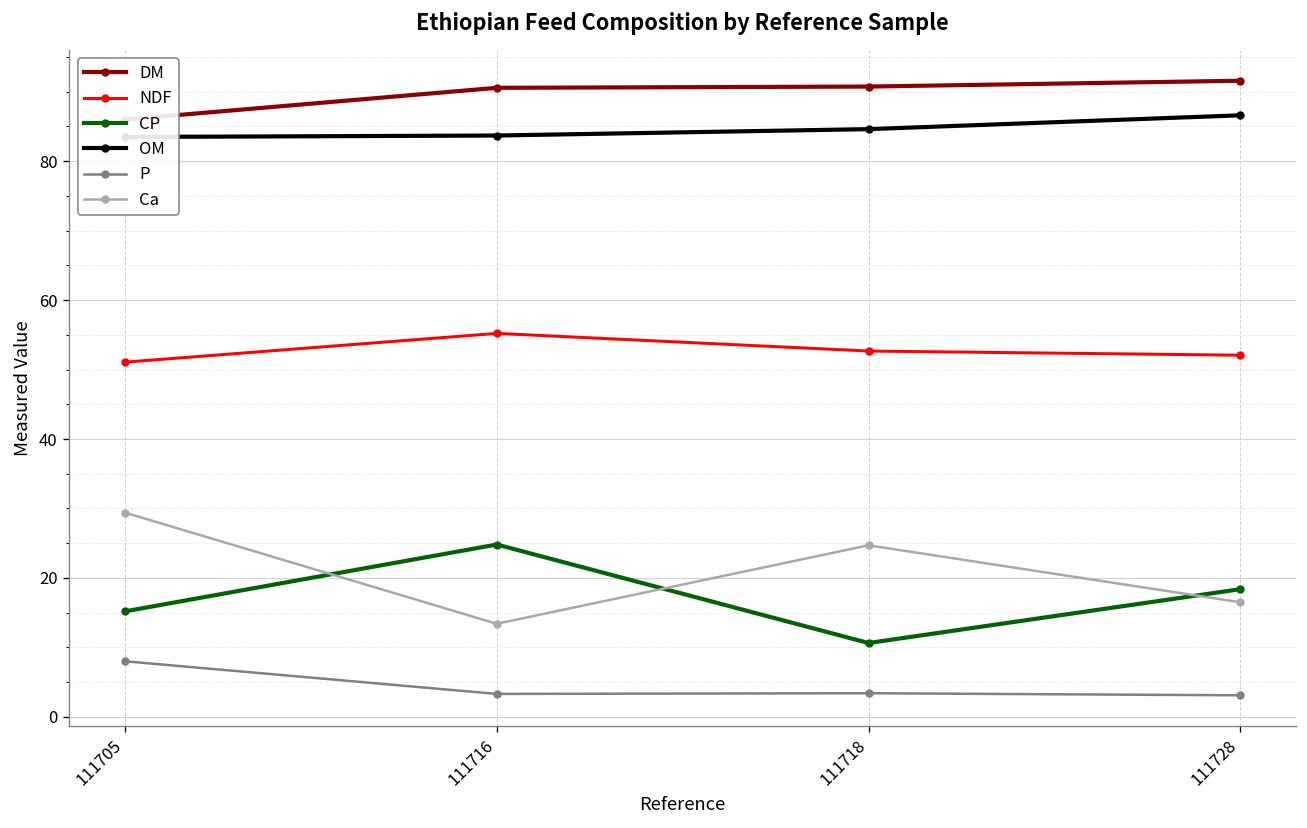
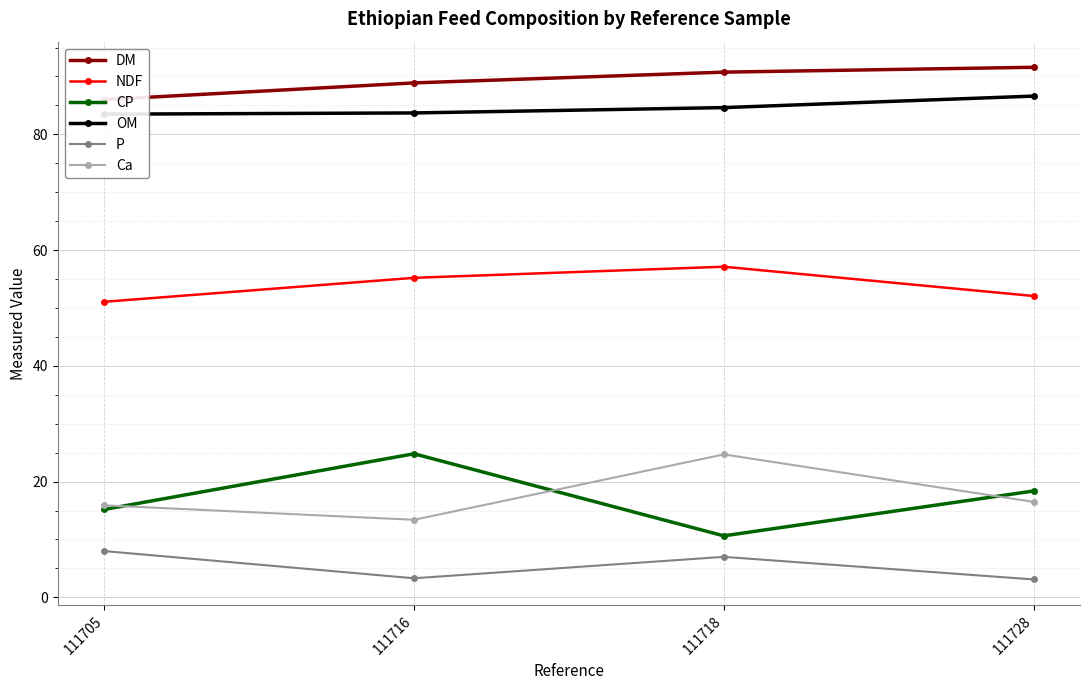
  {
    "DM": {
-     "111716": 91,
+     "111716": 89,
      "111718": 91,
      "111728": 92
    },
    "NDF": {
      "111705": 51,
      "111716": 55,
-     "111718": 53,
+     "111718": 57,
      "111728": 52
    },
    "CP": {
      "111705": 15,
      "111716": 25,
      "111718": 11,
      "111728": 18
    },
    "OM": {
      "111716": 84,
      "111718": 85,
      "111728": 87
    },
    "P": {
      "111705": 8,
      "111716": 3,
-     "111718": 3,
+     "111718": 7,
      "111728": 3
    },
    "Ca": {
-     "111705": 29,
+     "111705": 16,
      "111716": 13,
      "111718": 25,
      "111728": 17
    }
  }
